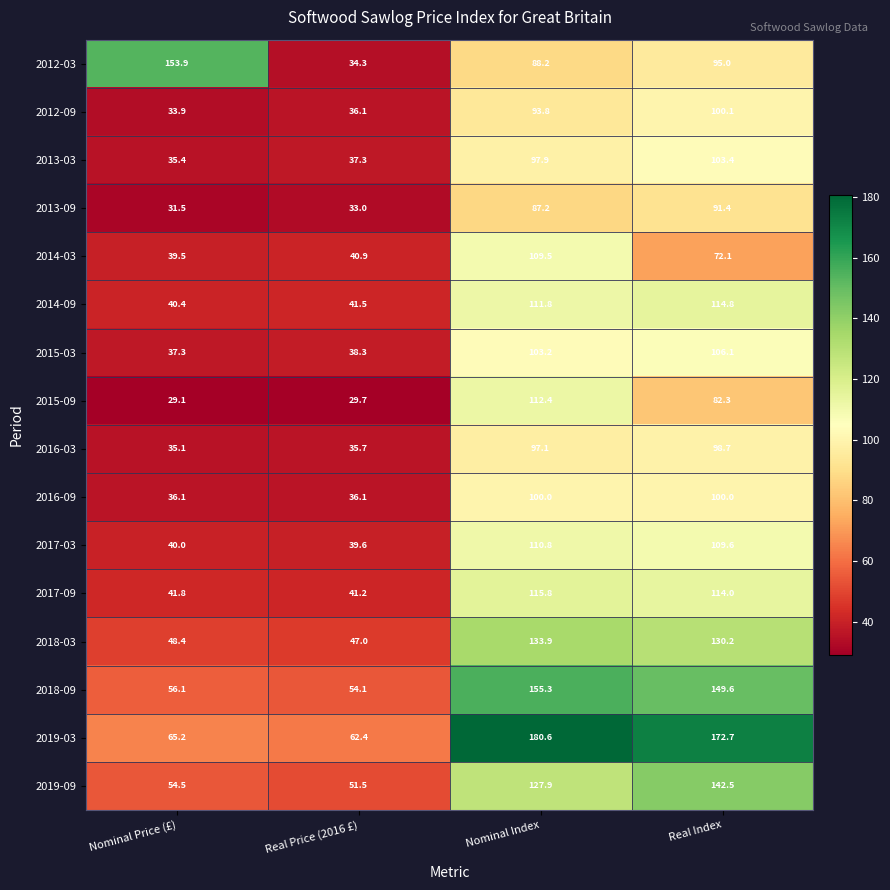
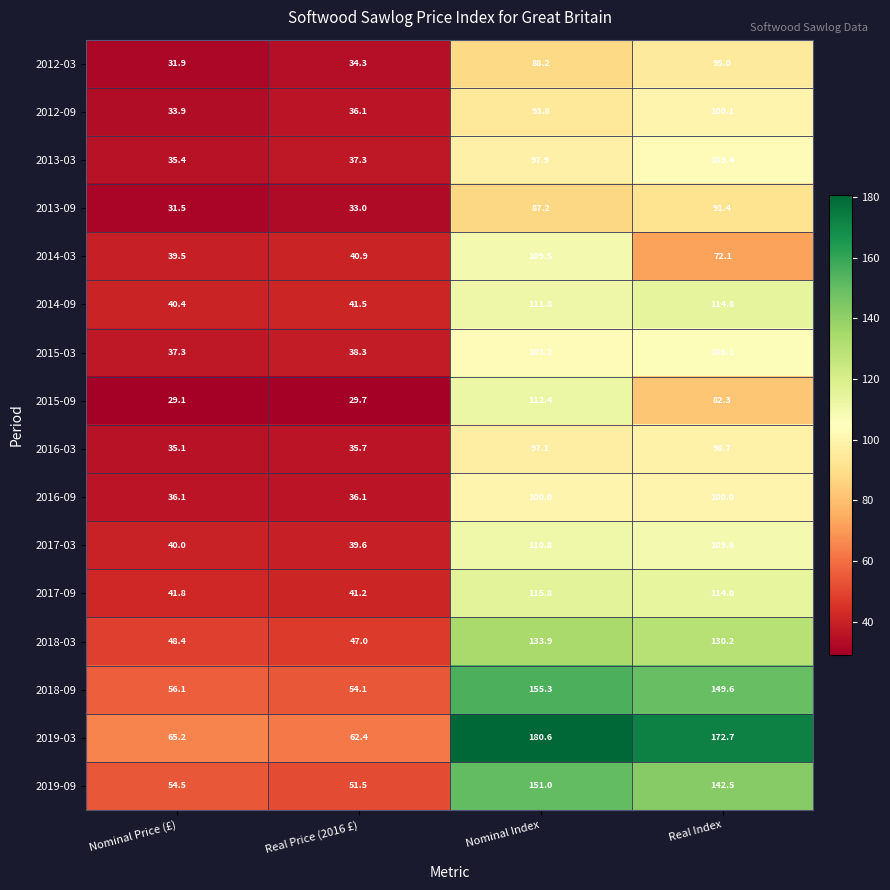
  {
    "2012-03": {
-     "Nominal Price (£)": 153.9,
+     "Nominal Price (£)": 31.9,
      "Real Price (2016 £)": 34.3,
      "Nominal Index": 88.2,
      "Real Index": 95.0
    },
    "2012-09": {
      "Nominal Price (£)": 33.9,
      "Real Price (2016 £)": 36.1,
      "Nominal Index": 93.8,
      "Real Index": 100.1
    },
    "2013-03": {
      "Nominal Price (£)": 35.4,
      "Real Price (2016 £)": 37.3,
      "Nominal Index": 97.9,
      "Real Index": 103.4
    },
    "2013-09": {
      "Nominal Price (£)": 31.5,
      "Real Price (2016 £)": 33.0,
      "Nominal Index": 87.2,
      "Real Index": 91.4
    },
    "2014-03": {
      "Nominal Price (£)": 39.5,
      "Real Price (2016 £)": 40.9,
      "Nominal Index": 109.5,
      "Real Index": 72.1
    },
    "2014-09": {
      "Nominal Price (£)": 40.4,
      "Real Price (2016 £)": 41.5,
      "Nominal Index": 111.8,
      "Real Index": 114.8
    },
    "2015-03": {
      "Nominal Price (£)": 37.3,
      "Real Price (2016 £)": 38.3,
      "Nominal Index": 103.2,
      "Real Index": 106.1
    },
    "2015-09": {
      "Nominal Price (£)": 29.1,
      "Real Price (2016 £)": 29.7,
      "Nominal Index": 112.4,
      "Real Index": 82.3
    },
    "2016-03": {
      "Nominal Price (£)": 35.1,
      "Real Price (2016 £)": 35.7,
      "Nominal Index": 97.1,
      "Real Index": 98.7
    },
    "2016-09": {
      "Nominal Price (£)": 36.1,
      "Real Price (2016 £)": 36.1,
      "Nominal Index": 100.0,
      "Real Index": 100.0
    },
    "2017-03": {
      "Nominal Price (£)": 40.0,
      "Real Price (2016 £)": 39.6,
      "Nominal Index": 110.8,
      "Real Index": 109.6
    },
    "2017-09": {
      "Nominal Price (£)": 41.8,
      "Real Price (2016 £)": 41.2,
      "Nominal Index": 115.8,
      "Real Index": 114.0
    },
    "2018-03": {
      "Nominal Price (£)": 48.4,
      "Real Price (2016 £)": 47.0,
      "Nominal Index": 133.9,
      "Real Index": 130.2
    },
    "2018-09": {
      "Nominal Price (£)": 56.1,
      "Real Price (2016 £)": 54.1,
      "Nominal Index": 155.3,
      "Real Index": 149.6
    },
    "2019-03": {
      "Nominal Price (£)": 65.2,
      "Real Price (2016 £)": 62.4,
      "Nominal Index": 180.6,
      "Real Index": 172.7
    },
    "2019-09": {
      "Nominal Price (£)": 54.5,
      "Real Price (2016 £)": 51.5,
-     "Nominal Index": 127.9,
+     "Nominal Index": 151.0,
      "Real Index": 142.5
    }
  }
